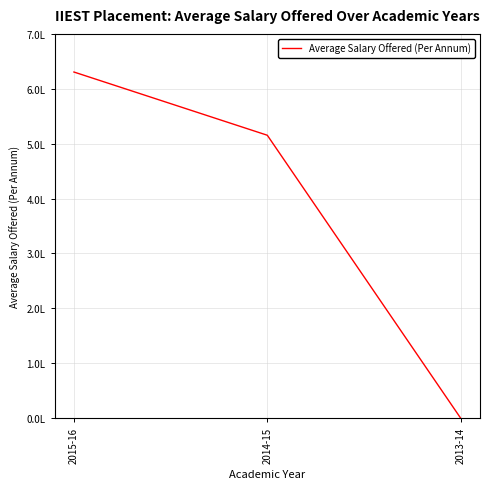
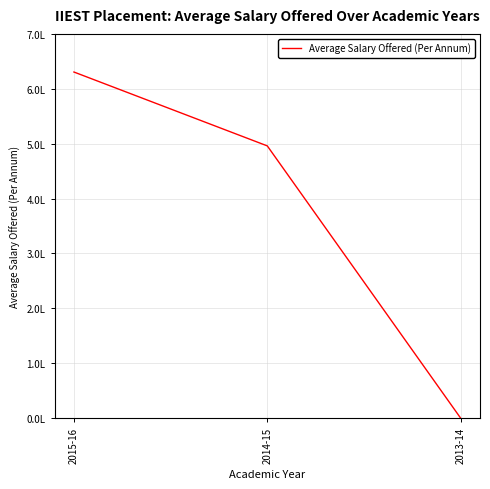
  {
    "2015-16": "6.3L",
-   "2014-15": "5.2L",
+   "2014-15": "5.0L",
    "2013-14": "0.0L"
  }
